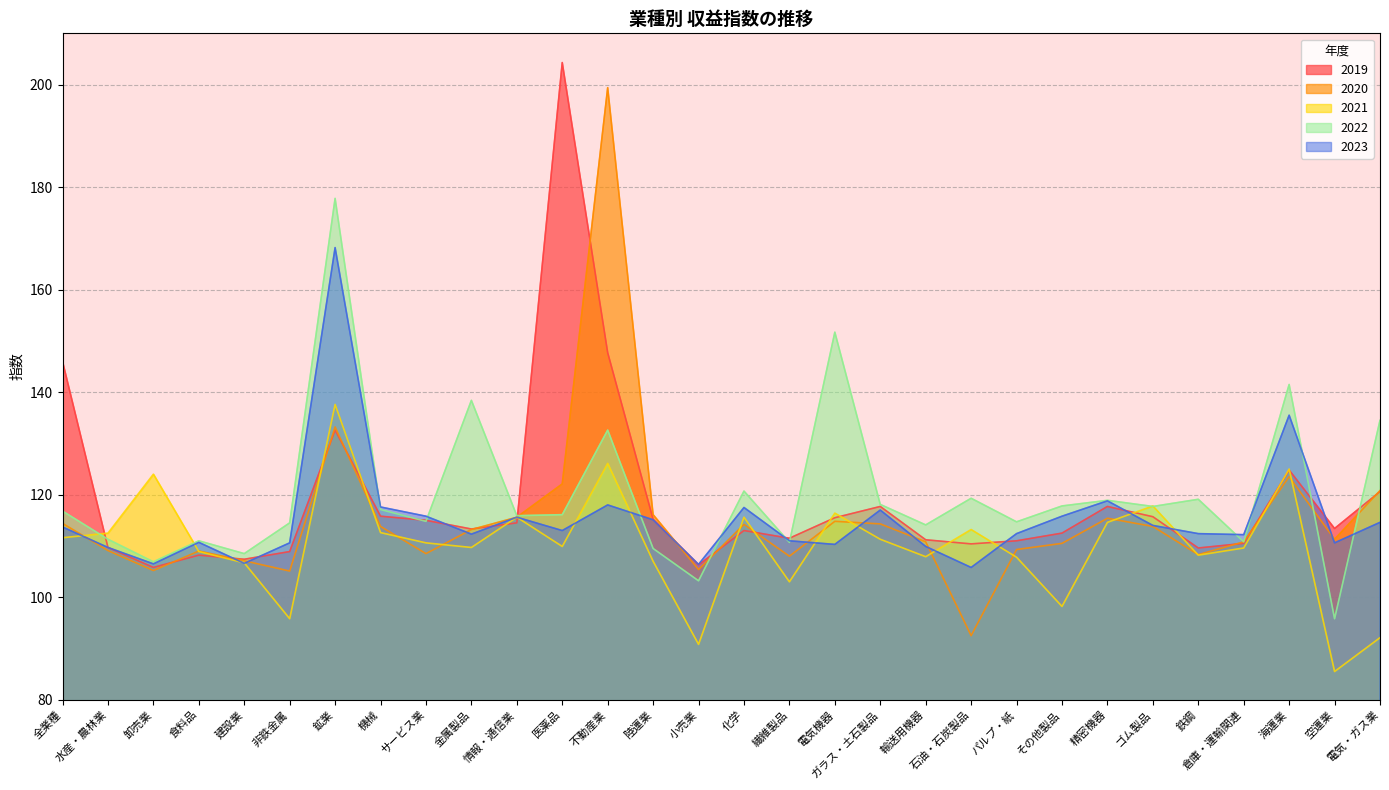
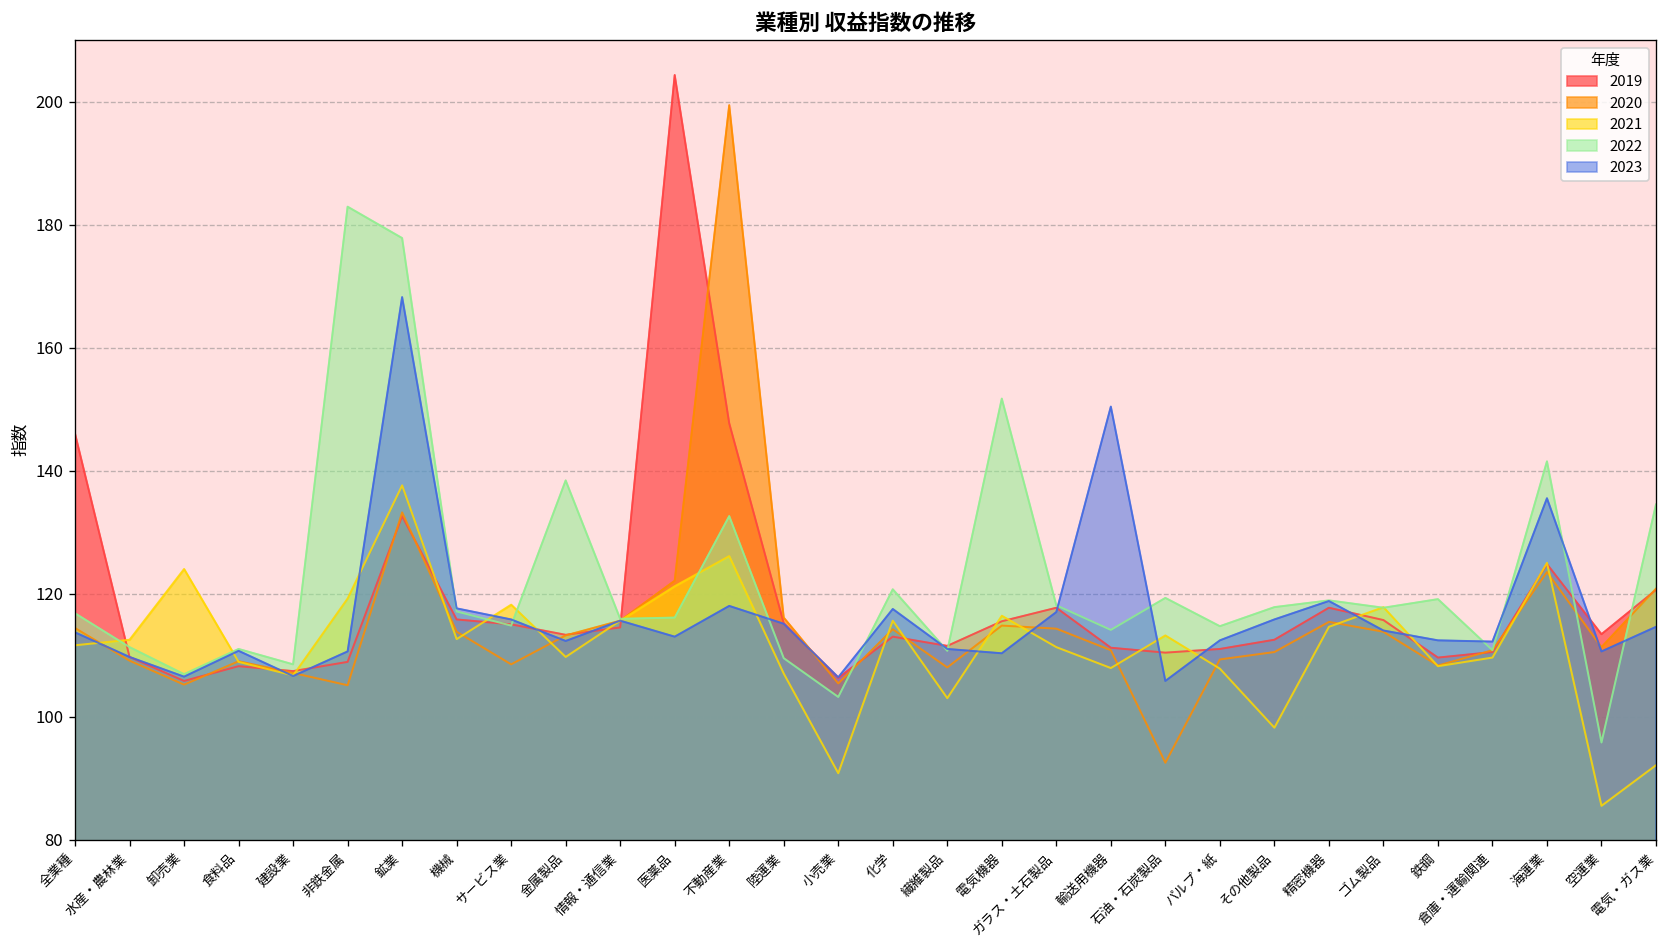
  {
    "2019": {
      "全業種": 146,
      "卸売業": 106,
      "食料品": 108,
      "非鉄金属": 109,
      "鉱業": 133,
      "機械": 116,
      "情報・通信業": 115,
      "医薬品": 204,
      "不動産業": 148,
      "化学": 113,
      "繊維製品": 112,
      "電気機器": 116,
      "石油・石炭製品": 110,
      "パルプ・紙": 111,
      "その他製品": 113,
      "精密機器": 118,
      "ゴム製品": 116,
      "鉄鋼": 110,
      "空運業": 113
    },
    "2020": {
      "全業種": 114,
      "水産・農林業": 109,
      "卸売業": 105,
      "非鉄金属": 105,
      "鉱業": 133,
      "機械": 114,
      "サービス業": 109,
      "医薬品": 122,
      "不動産業": 199,
      "陸運業": 116,
      "小売業": 105,
      "化学": 114,
      "繊維製品": 108,
      "電気機器": 115,
      "ガラス・土石製品": 114,
      "石油・石炭製品": 93,
      "パルプ・紙": 109,
      "その他製品": 111,
      "精密機器": 115,
      "海運業": 124,
      "空運業": 111
    },
    "2021": {
      "全業種": 112,
      "水産・農林業": 113,
      "卸売業": 124,
-     "非鉄金属": 96,
+     "非鉄金属": 119,
      "鉱業": 138,
      "機械": 113,
-     "サービス業": 111,
+     "サービス業": 118,
      "金属製品": 110,
-     "医薬品": 110,
+     "医薬品": 121,
      "不動産業": 126,
      "陸運業": 107,
      "小売業": 91,
      "化学": 116,
      "繊維製品": 103,
      "電気機器": 116,
      "ガラス・土石製品": 111,
      "輸送用機器": 108,
      "石油・石炭製品": 113,
      "パルプ・紙": 108,
      "その他製品": 98,
      "精密機器": 115,
      "倉庫・運輸関連": 110,
      "空運業": 86,
      "電気・ガス業": 92
    },
    "2022": {
      "全業種": 117,
      "水産・農林業": 111,
      "建設業": 109,
-     "非鉄金属": 115,
+     "非鉄金属": 183,
      "鉱業": 178,
      "金属製品": 138,
      "医薬品": 116,
      "不動産業": 133,
      "陸運業": 110,
      "小売業": 103,
      "化学": 121,
      "電気機器": 152,
      "輸送用機器": 114,
      "石油・石炭製品": 119,
      "パルプ・紙": 115,
      "その他製品": 118,
      "鉄鋼": 119,
      "海運業": 142,
      "空運業": 96,
      "電気・ガス業": 135
    },
    "2023": {
      "全業種": 114,
      "非鉄金属": 111,
      "鉱業": 168,
      "サービス業": 116,
      "金属製品": 112,
      "医薬品": 113,
      "不動産業": 118,
      "化学": 118,
      "電気機器": 110,
      "ガラス・土石製品": 117,
-     "輸送用機器": 110,
+     "輸送用機器": 150,
      "石油・石炭製品": 106,
      "パルプ・紙": 112,
      "その他製品": 116,
      "鉄鋼": 112,
      "倉庫・運輸関連": 112,
      "海運業": 136,
      "空運業": 111,
      "電気・ガス業": 115
    }
  }
